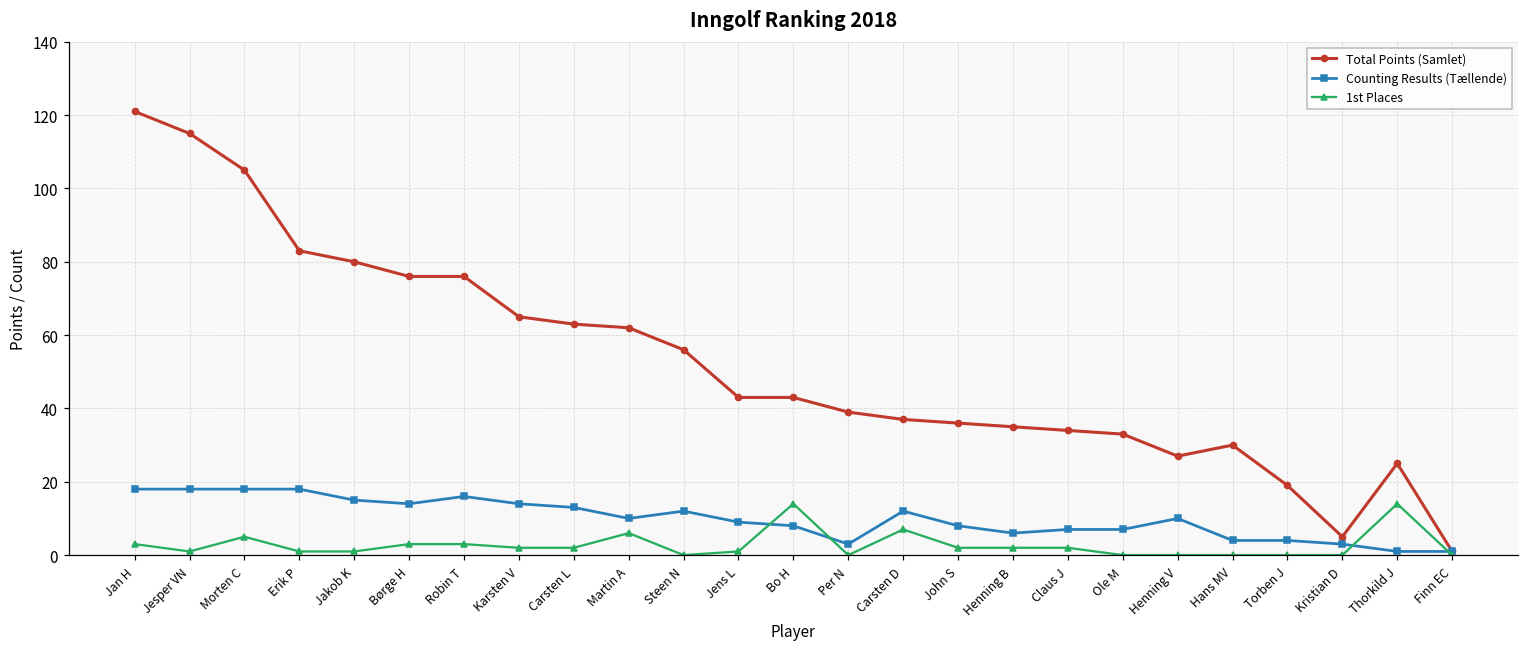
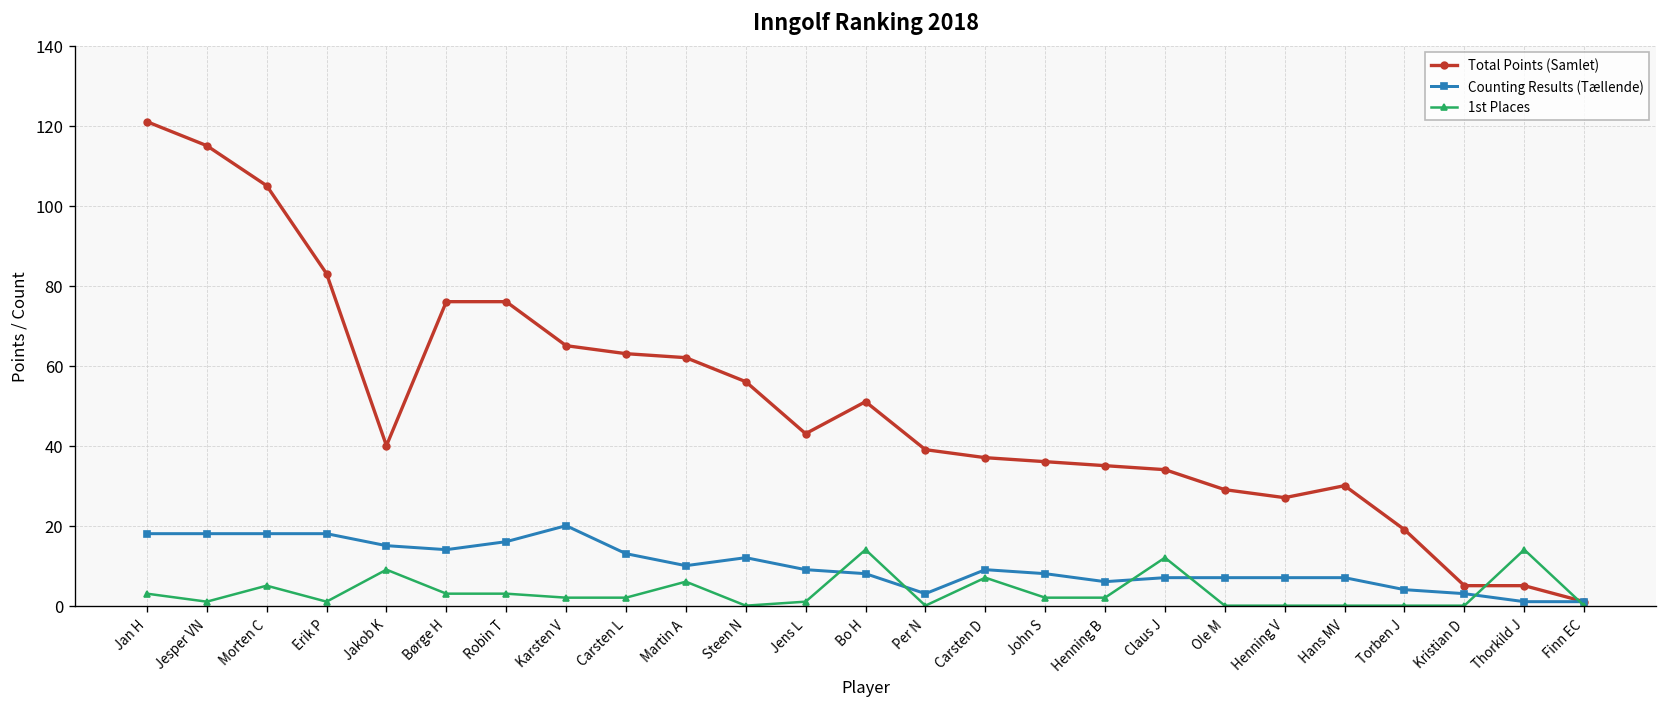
  {
    "Total Points (Samlet)": {
      "Jan H": 121,
      "Jesper VN": 115,
      "Morten C": 105,
      "Erik P": 83,
-     "Jakob K": 80,
+     "Jakob K": 40,
      "Børge H": 76,
      "Robin T": 76,
      "Karsten V": 65,
      "Carsten L": 63,
      "Martin A": 62,
      "Steen N": 56,
      "Jens L": 43,
-     "Bo H": 43,
+     "Bo H": 51,
      "Per N": 39,
      "Carsten D": 37,
      "John S": 36,
      "Henning B": 35,
      "Claus J": 34,
-     "Ole M": 33,
+     "Ole M": 29,
      "Henning V": 27,
      "Hans MV": 30,
      "Torben J": 19,
      "Kristian D": 5,
-     "Thorkild J": 25
+     "Thorkild J": 5
    },
    "Counting Results (Tællende)": {
      "Jan H": 18,
      "Jesper VN": 18,
      "Morten C": 18,
      "Erik P": 18,
      "Jakob K": 15,
      "Børge H": 14,
      "Robin T": 16,
-     "Karsten V": 14,
+     "Karsten V": 20,
      "Carsten L": 13,
      "Martin A": 10,
      "Steen N": 12,
      "Jens L": 9,
      "Bo H": 8,
      "Per N": 3,
-     "Carsten D": 12,
+     "Carsten D": 9,
      "John S": 8,
      "Henning B": 6,
      "Claus J": 7,
      "Ole M": 7,
-     "Henning V": 10,
-     "Hans MV": 4,
+     "Henning V": 7,
+     "Hans MV": 7,
      "Torben J": 4,
      "Kristian D": 3,
      "Thorkild J": 1
    },
    "1st Places": {
      "Jan H": 3,
      "Jesper VN": 1,
      "Morten C": 5,
      "Erik P": 1,
-     "Jakob K": 1,
+     "Jakob K": 9,
      "Børge H": 3,
      "Robin T": 3,
      "Karsten V": 2,
      "Carsten L": 2,
      "Martin A": 6,
      "Steen N": 0,
      "Jens L": 1,
      "Bo H": 14,
      "Per N": 0,
      "Carsten D": 7,
      "John S": 2,
      "Henning B": 2,
-     "Claus J": 2,
+     "Claus J": 12,
      "Ole M": 0,
      "Henning V": 0,
      "Hans MV": 0,
      "Torben J": 0,
      "Kristian D": 0,
      "Thorkild J": 14,
      "Finn EC": 0
    }
  }
